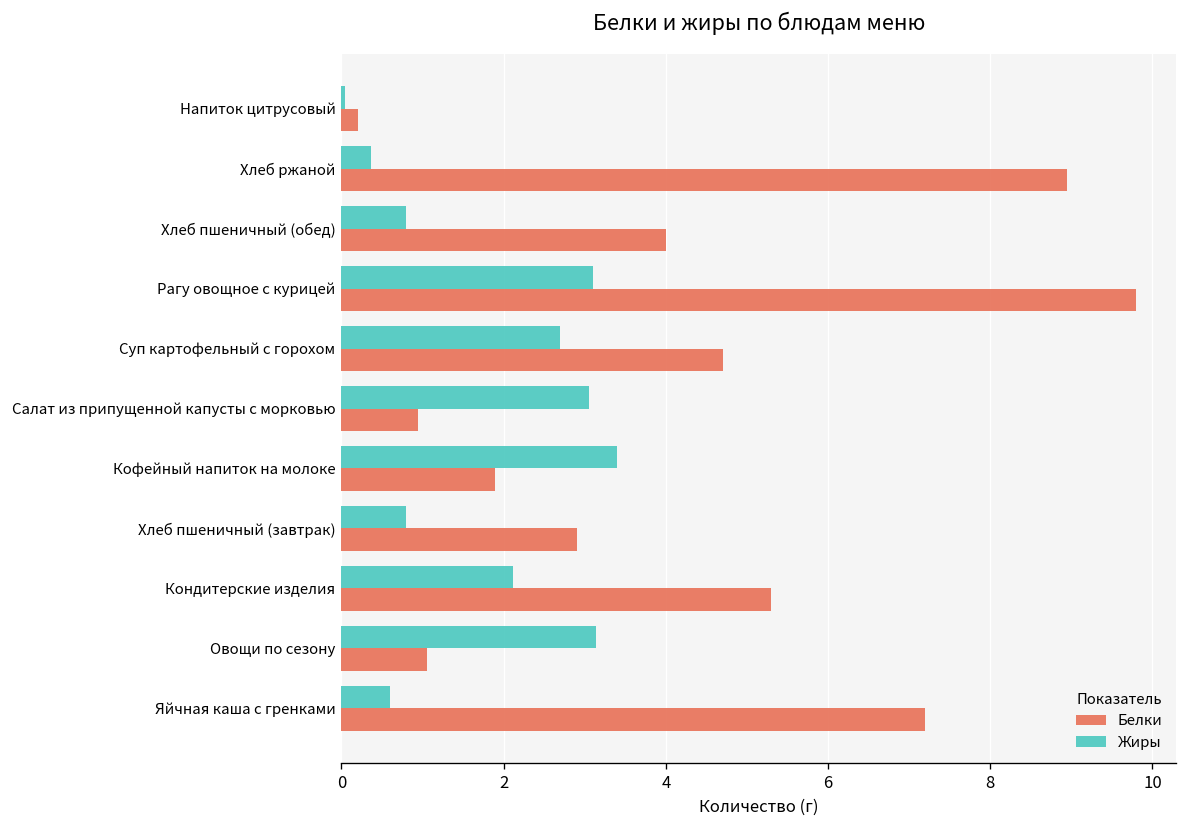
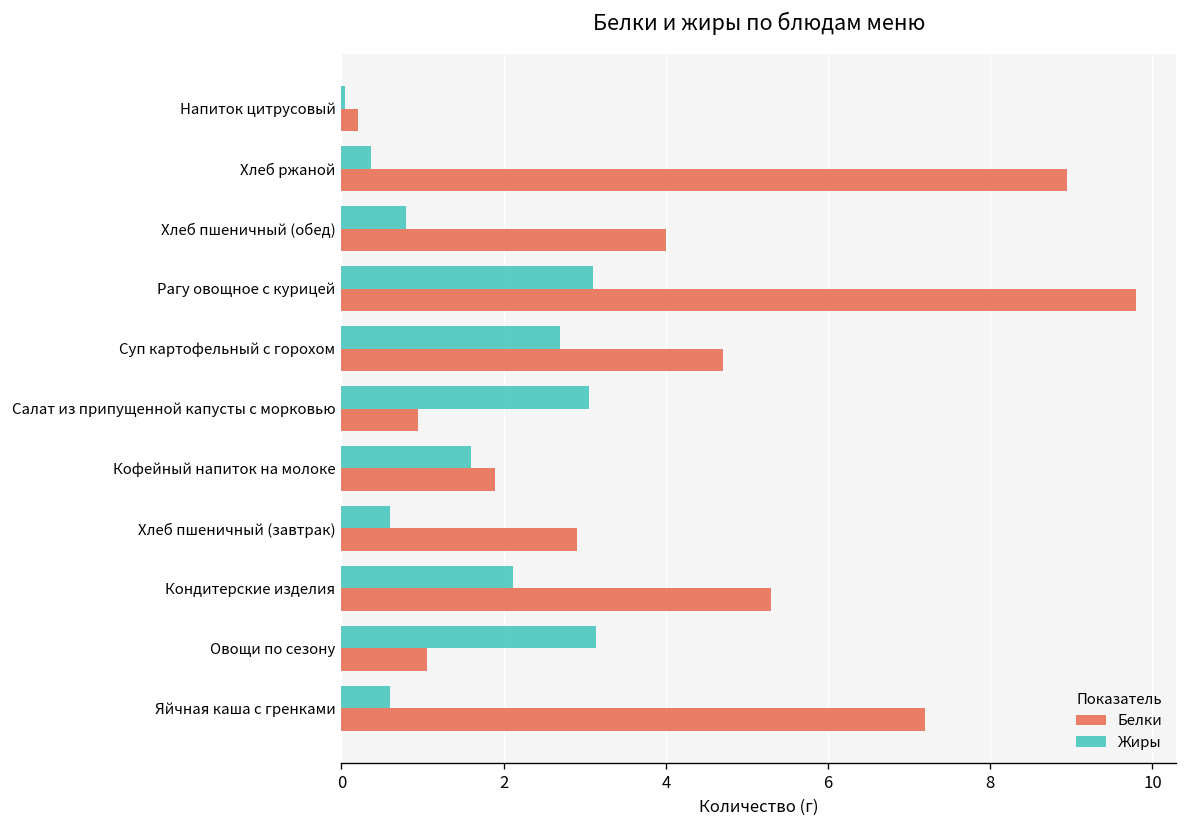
  {
    "Белки": {
      "Напиток цитрусовый": 0.2,
      "Хлеб ржаной": 9.0,
      "Хлеб пшеничный (обед)": 4.0,
      "Рагу овощное с курицей": 9.8,
      "Суп картофельный с горохом": 4.7,
      "Салат из припущенной капусты с морковью": 0.9,
      "Кофейный напиток на молоке": 1.9,
      "Хлеб пшеничный (завтрак)": 2.9,
      "Кондитерские изделия": 5.3,
      "Овощи по сезону": 1.1,
      "Яйчная каша с гренками": 7.2
    },
    "Жиры": {
      "Напиток цитрусовый": 0.0,
      "Хлеб ржаной": 0.4,
      "Хлеб пшеничный (обед)": 0.8,
      "Рагу овощное с курицей": 3.1,
      "Суп картофельный с горохом": 2.7,
      "Салат из припущенной капусты с морковью": 3.1,
-     "Кофейный напиток на молоке": 3.4,
-     "Хлеб пшеничный (завтрак)": 0.8,
+     "Кофейный напиток на молоке": 1.6,
+     "Хлеб пшеничный (завтрак)": 0.6,
      "Кондитерские изделия": 2.1,
      "Овощи по сезону": 3.1,
      "Яйчная каша с гренками": 0.6
    }
  }
